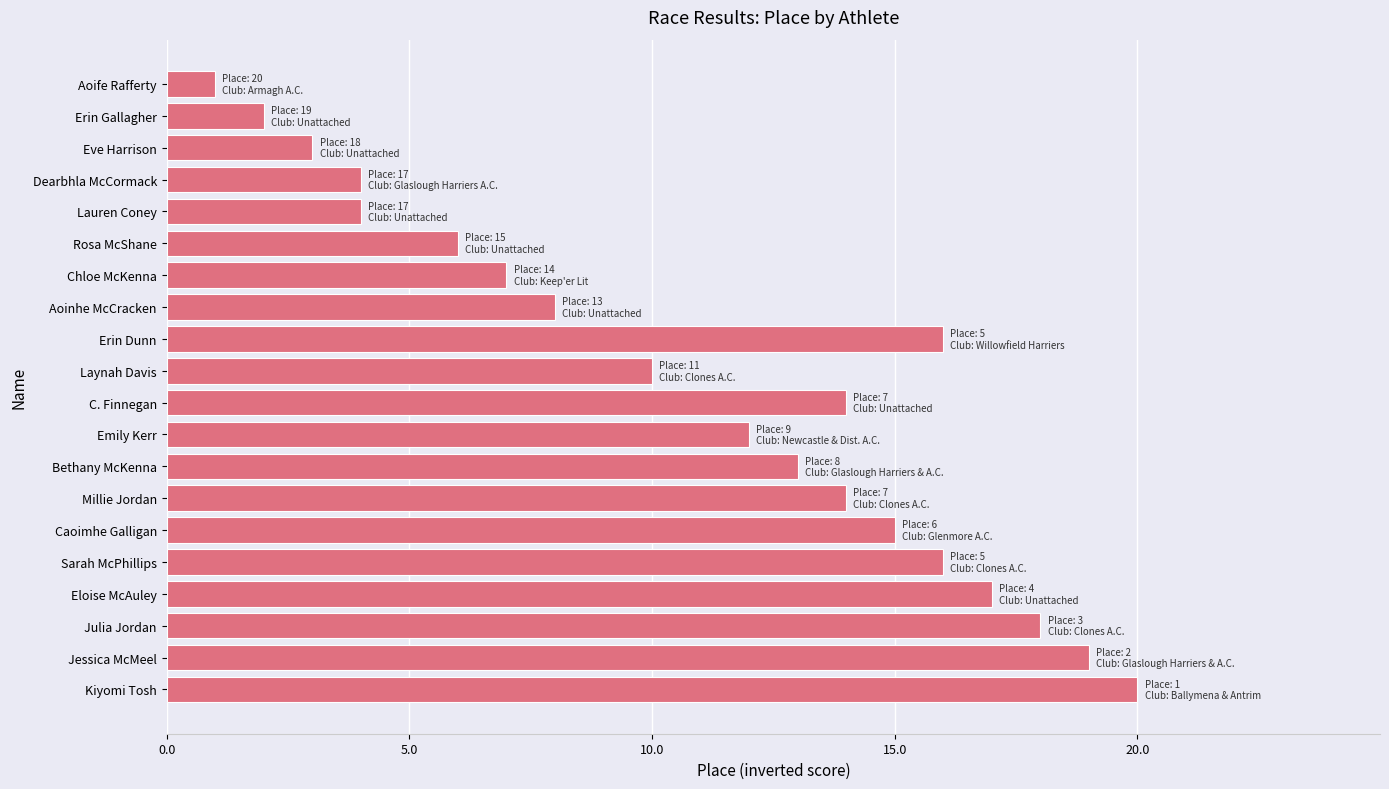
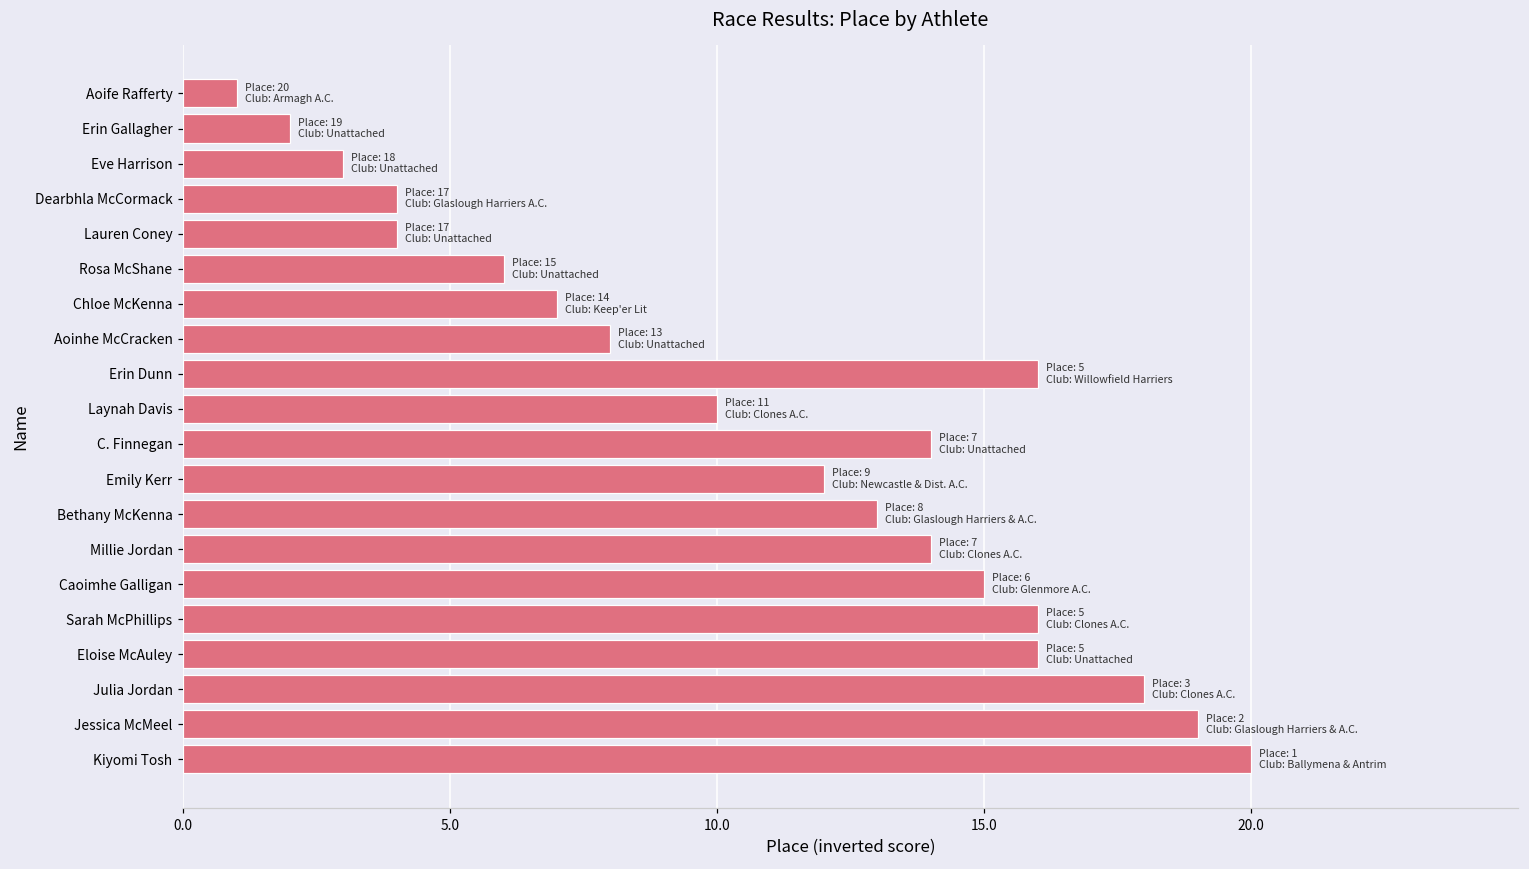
  {
-   "Eloise McAuley": 4
+   "Eloise McAuley": 5
  }
